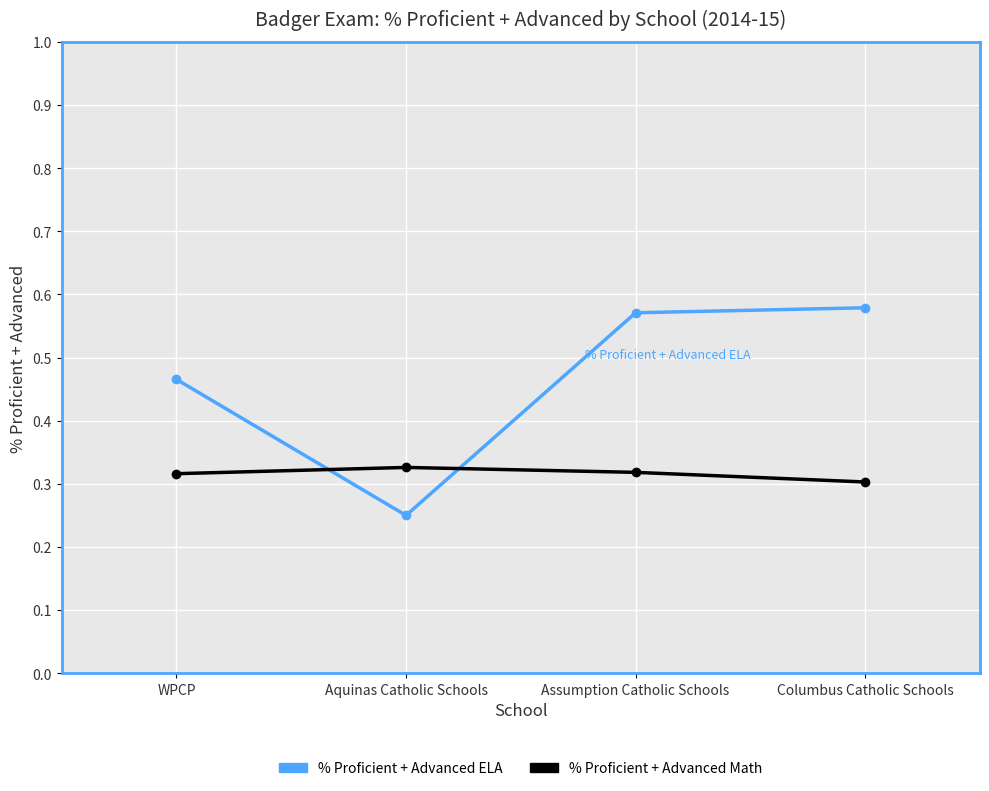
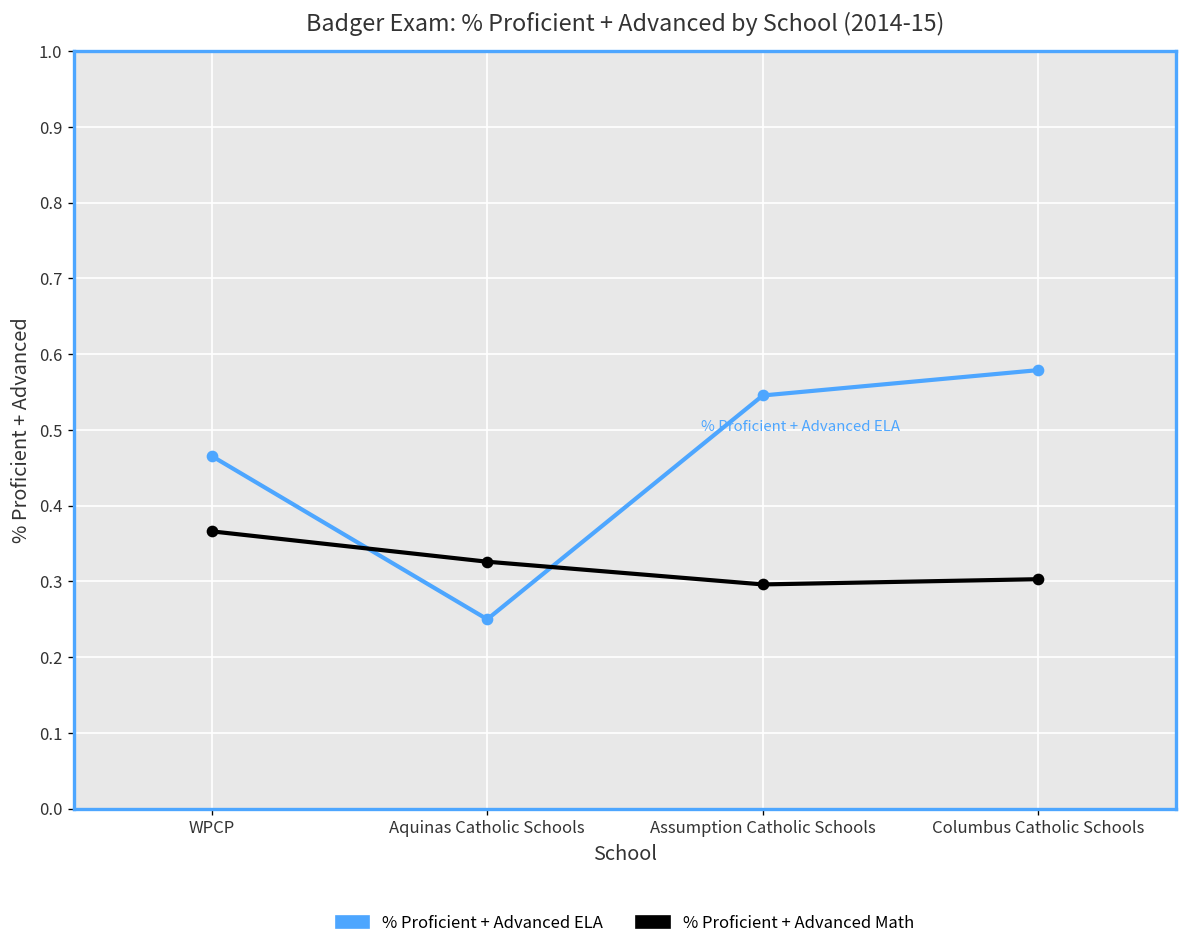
  {
    "% Proficient + Advanced ELA": {
      "WPCP": 0.47,
      "Aquinas Catholic Schools": 0.25,
-     "Assumption Catholic Schools": 0.57,
+     "Assumption Catholic Schools": 0.55,
      "Columbus Catholic Schools": 0.58
    },
    "% Proficient + Advanced Math": {
-     "WPCP": 0.32,
+     "WPCP": 0.37,
      "Aquinas Catholic Schools": 0.33,
-     "Assumption Catholic Schools": 0.32,
+     "Assumption Catholic Schools": 0.30,
      "Columbus Catholic Schools": 0.30
    }
  }
